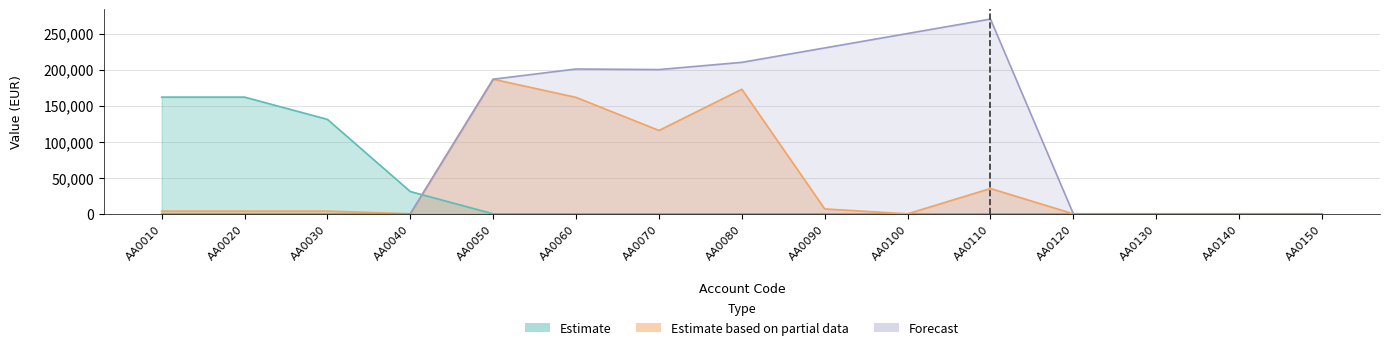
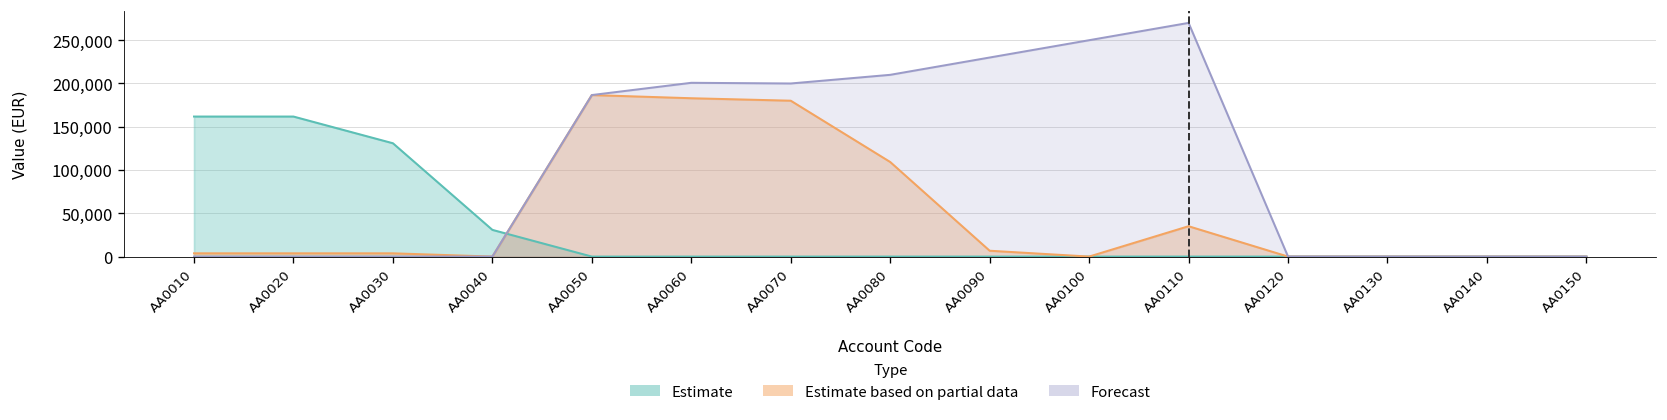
  {
    "Estimate based on partial data": {
      "AA0010": "0",
      "AA0020": "0",
      "AA0030": "0",
-     "AA0060": "160,000",
-     "AA0070": "120,000",
-     "AA0080": "170,000",
+     "AA0060": "180,000",
+     "AA0070": "180,000",
+     "AA0080": "110,000",
      "AA0090": "10,000",
      "AA0110": "40,000"
    }
  }
